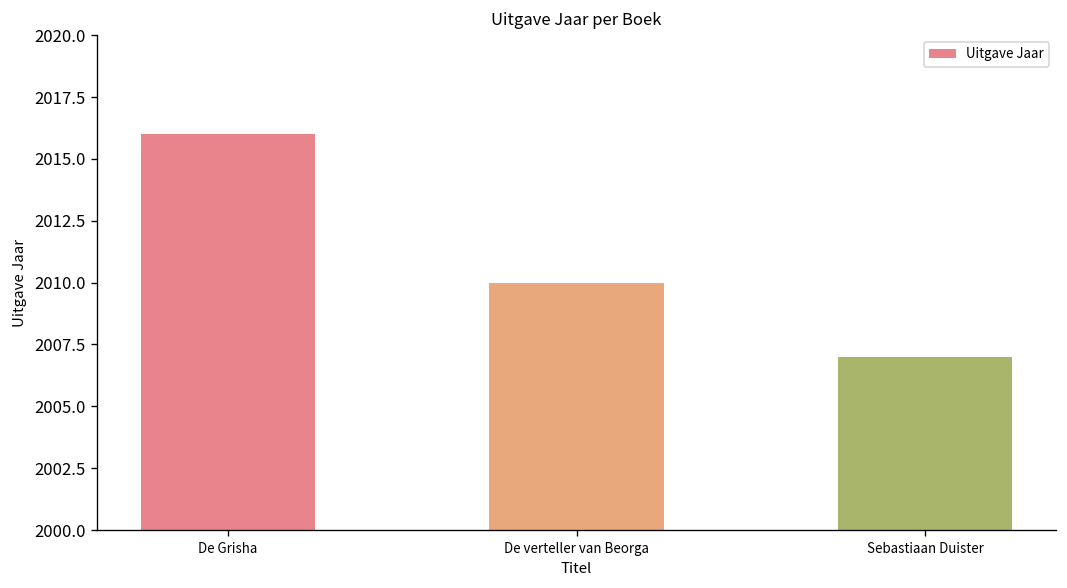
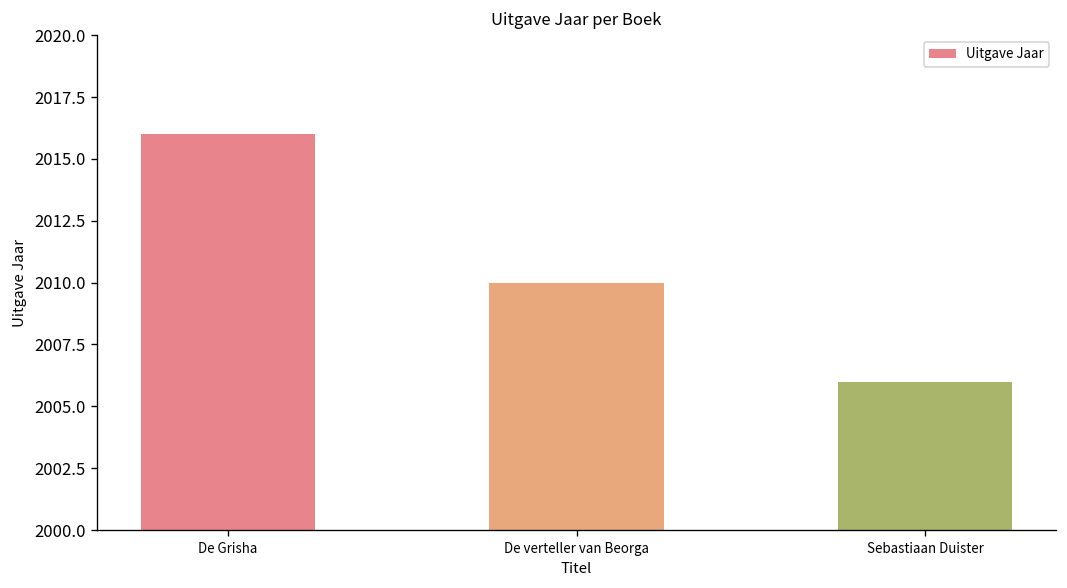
  {
    "De Grisha": 2016,
    "De verteller van Beorga": 2010,
-   "Sebastiaan Duister": 2007
+   "Sebastiaan Duister": 2006
  }
